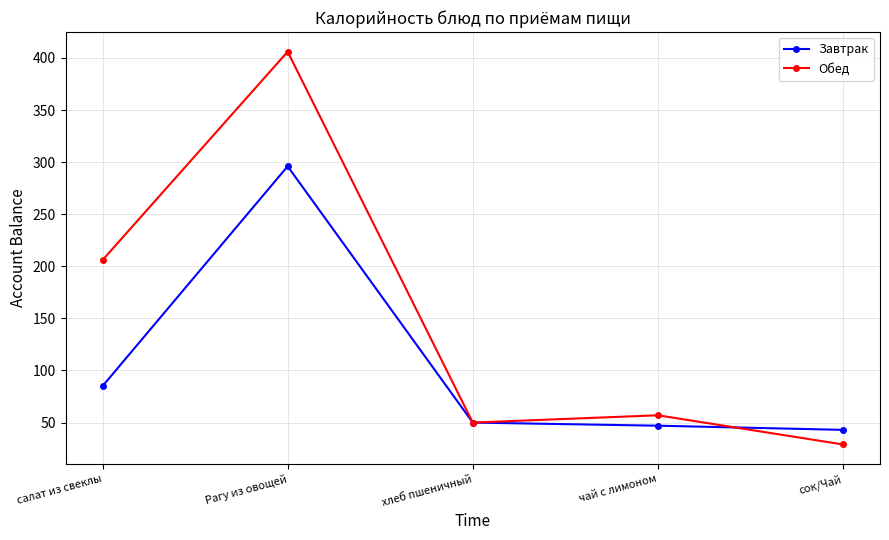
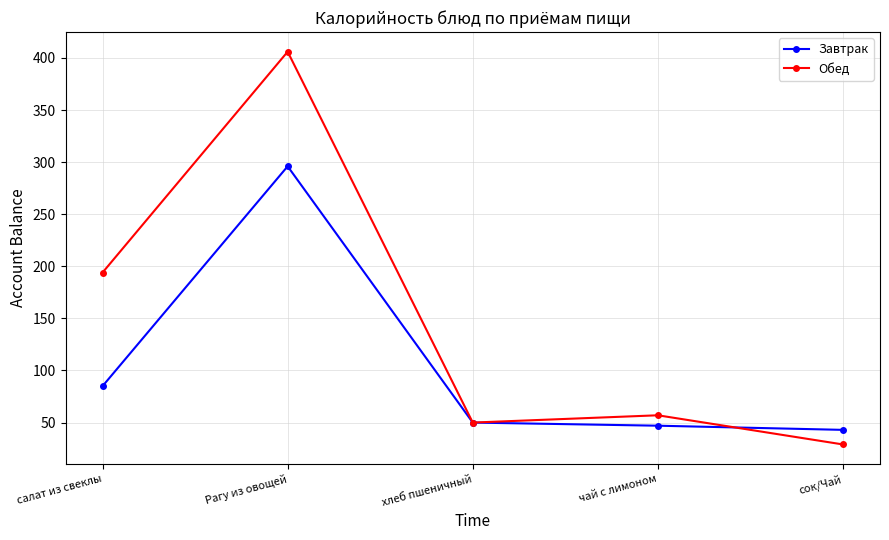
  {
    "Завтрак": {
      "салат из свеклы": 85,
      "Рагу из овощей": 296,
      "чай с лимоном": 47,
      "сок/Чай": 43
    },
    "Обед": {
-     "салат из свеклы": 206,
+     "салат из свеклы": 194,
      "Рагу из овощей": 406,
      "чай с лимоном": 57,
      "сок/Чай": 29
    }
  }
